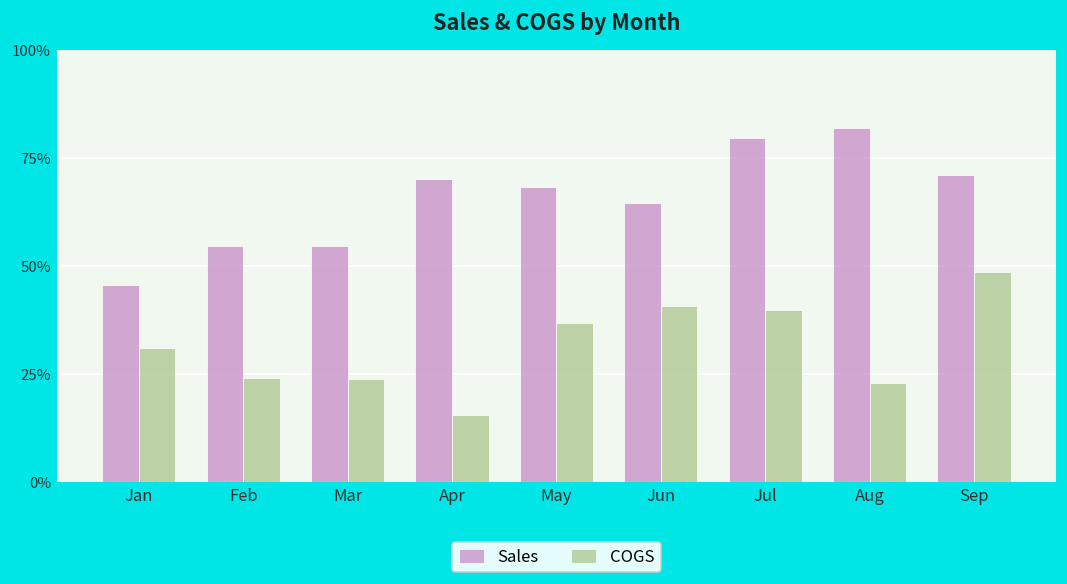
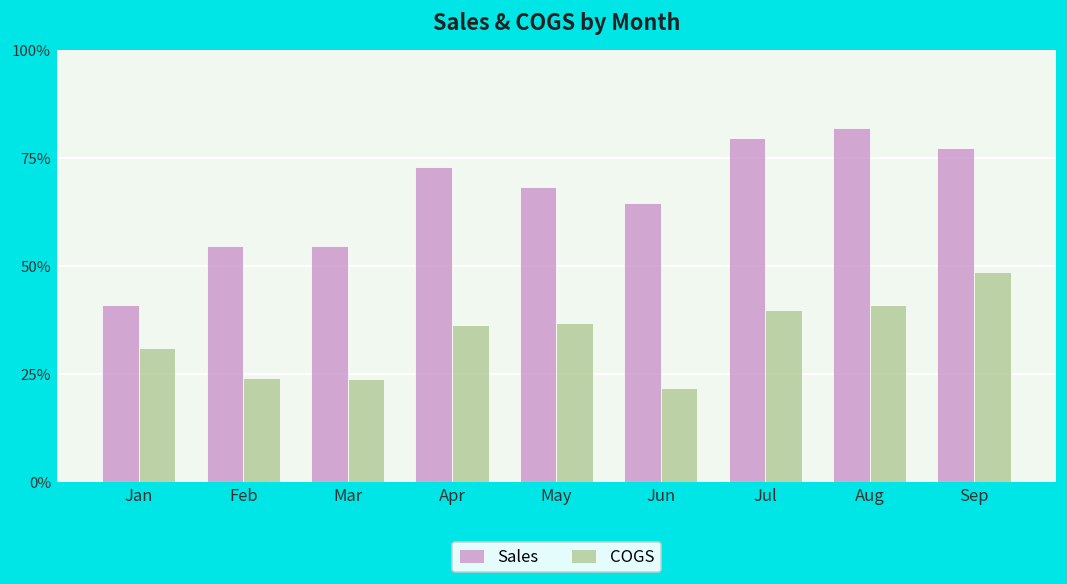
  {
    "Sales": {
-     "Jan": "45%",
+     "Jan": "41%",
      "Feb": "55%",
      "Mar": "55%",
-     "Apr": "70%",
+     "Apr": "73%",
      "May": "68%",
      "Jun": "65%",
      "Jul": "80%",
      "Aug": "82%",
-     "Sep": "71%"
+     "Sep": "77%"
    },
    "COGS": {
      "Jan": "31%",
      "Feb": "24%",
      "Mar": "24%",
-     "Apr": "15%",
+     "Apr": "36%",
      "May": "37%",
-     "Jun": "41%",
+     "Jun": "22%",
      "Jul": "40%",
-     "Aug": "23%",
+     "Aug": "41%",
      "Sep": "49%"
    }
  }
